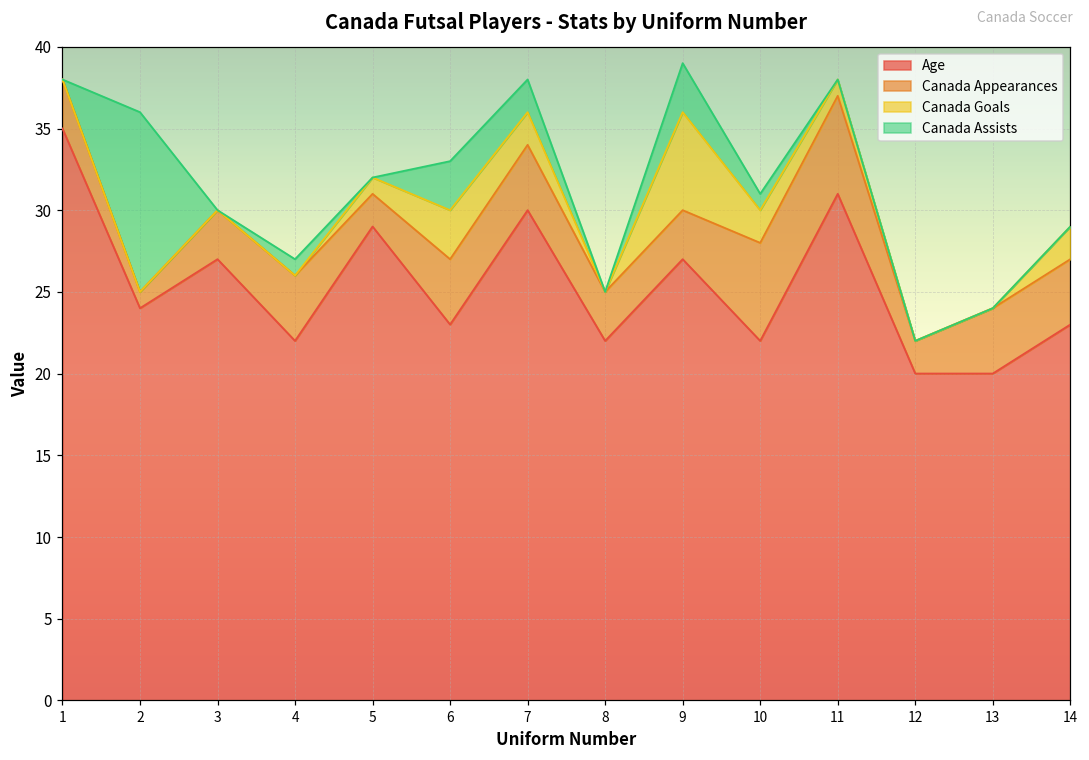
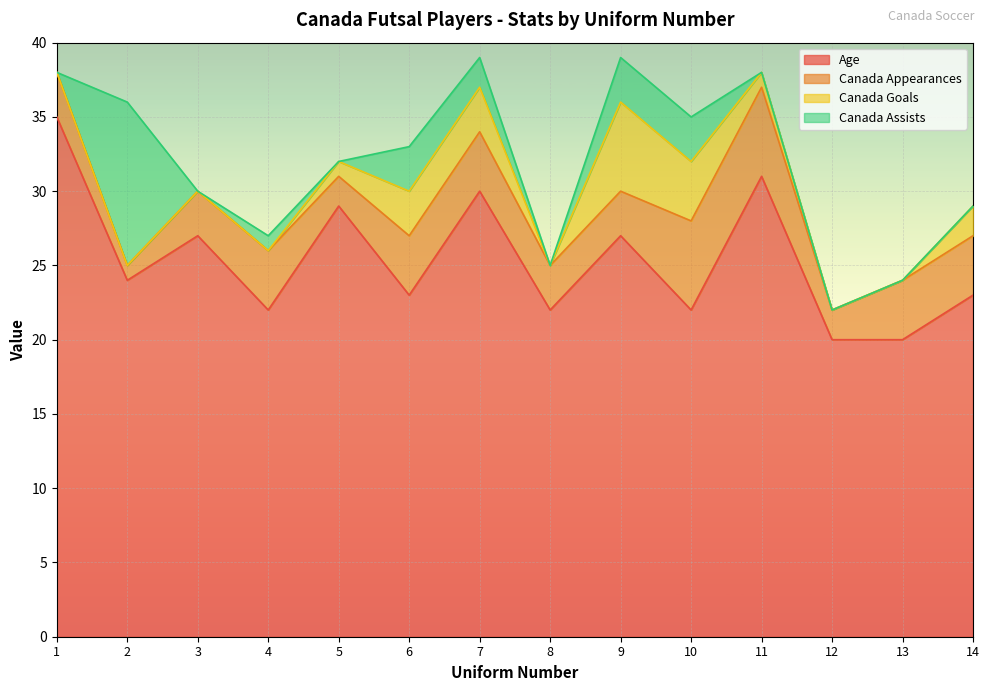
  {
    "Canada Goals": {
      "6": 3,
-     "7": 2,
+     "7": 3,
      "9": 6,
-     "10": 2
+     "10": 4
    },
    "Canada Assists": {
      "2": 11,
      "4": 1,
      "6": 3,
      "7": 2,
      "9": 3,
-     "10": 1
+     "10": 3
    }
  }
